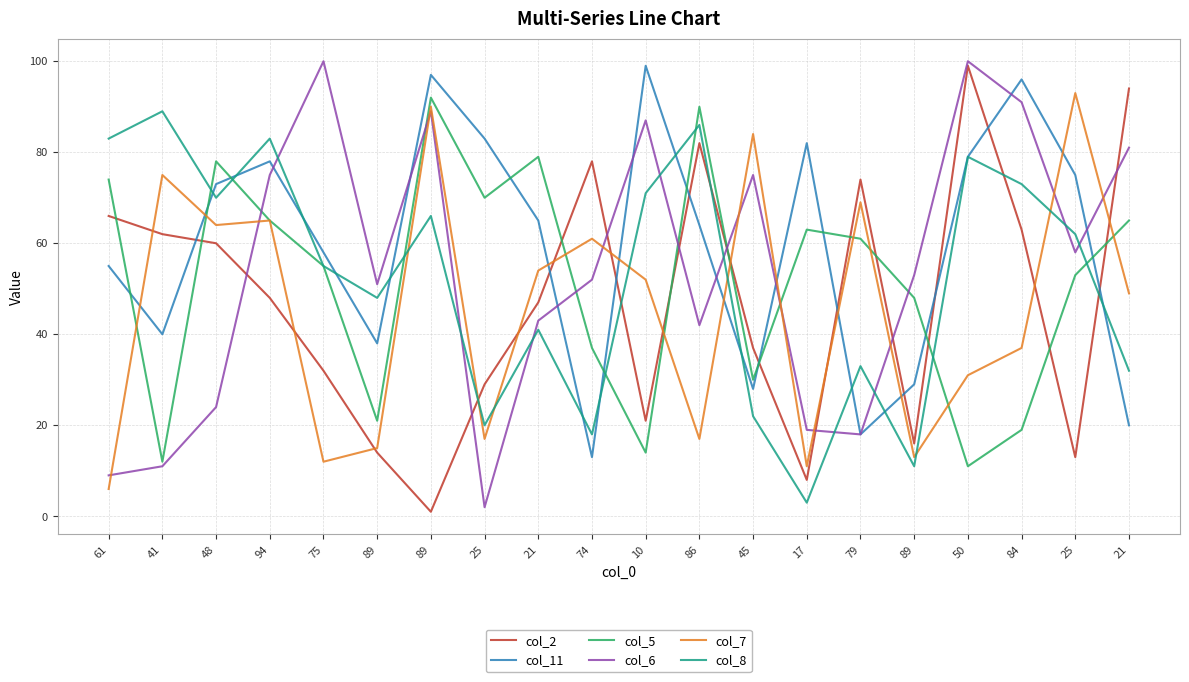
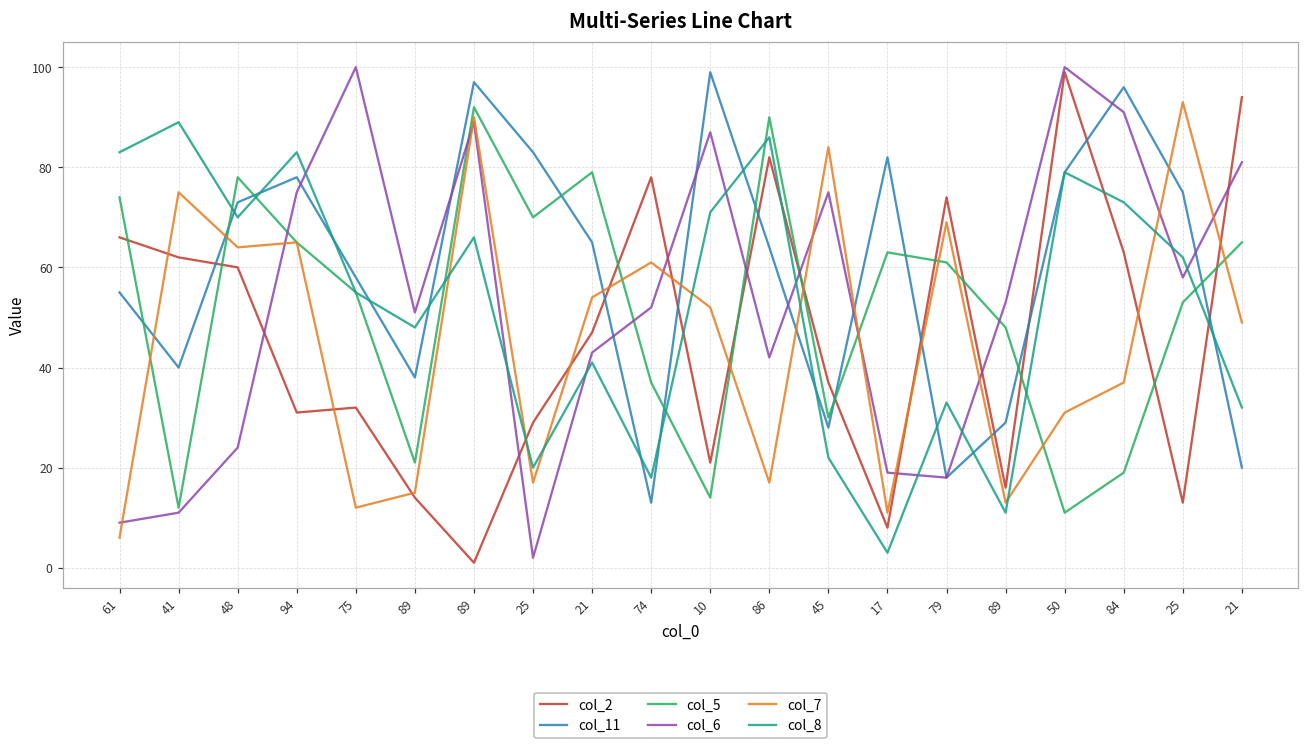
  {
    "col_2": {
      "61": 66,
      "41": 62,
      "48": 60,
-     "94": 48,
+     "94": 31,
      "75": 32,
      "74": 78,
      "10": 21,
      "86": 82,
      "45": 37,
      "17": 8,
      "79": 74,
      "50": 99,
      "84": 63
    },
    "col_11": {
      "61": 55,
      "41": 40,
      "48": 73,
      "94": 78,
      "75": 58,
      "74": 13,
      "10": 99,
      "86": 64,
      "45": 28,
      "17": 82,
      "84": 96
    },
    "col_6": {
      "61": 9,
      "41": 11,
      "48": 24,
      "94": 75,
      "75": 100,
      "74": 52,
      "10": 87,
      "86": 42,
      "45": 75,
      "17": 19,
      "50": 100,
      "84": 91
    },
    "col_7": {
      "61": 6,
      "41": 75,
      "48": 64,
      "75": 12,
      "74": 61,
      "10": 52,
      "86": 17,
      "45": 84,
      "17": 11,
      "79": 69,
      "50": 31,
      "84": 37
    }
  }
